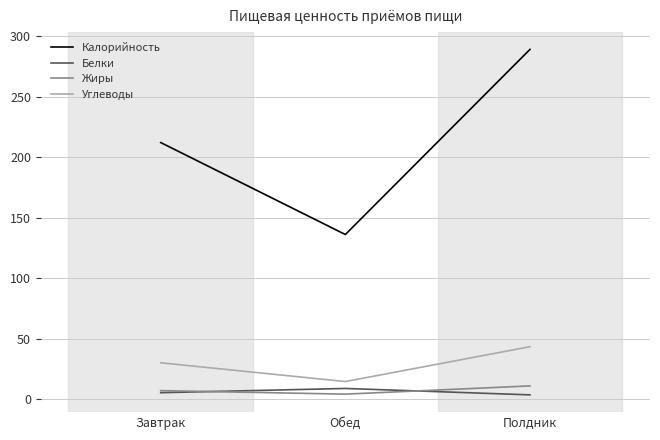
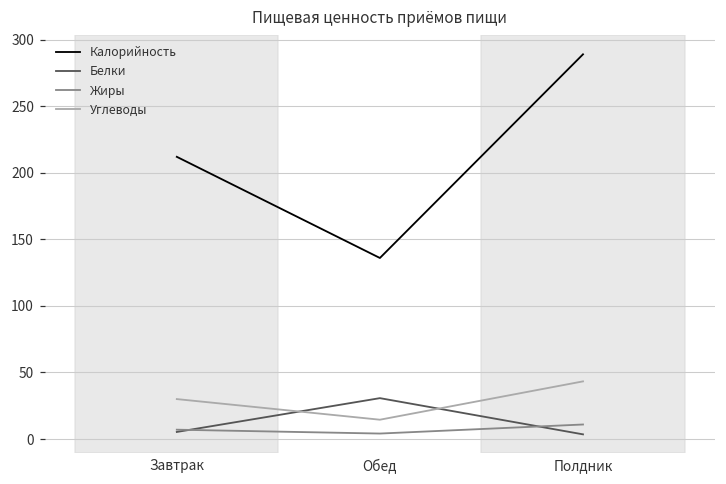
  {
    "Калорийность": {
      "Завтрак": 212,
      "Обед": 136,
      "Полдник": 289
    },
    "Белки": {
-     "Обед": 9,
+     "Обед": 31,
      "Полдник": 4
    }
  }
